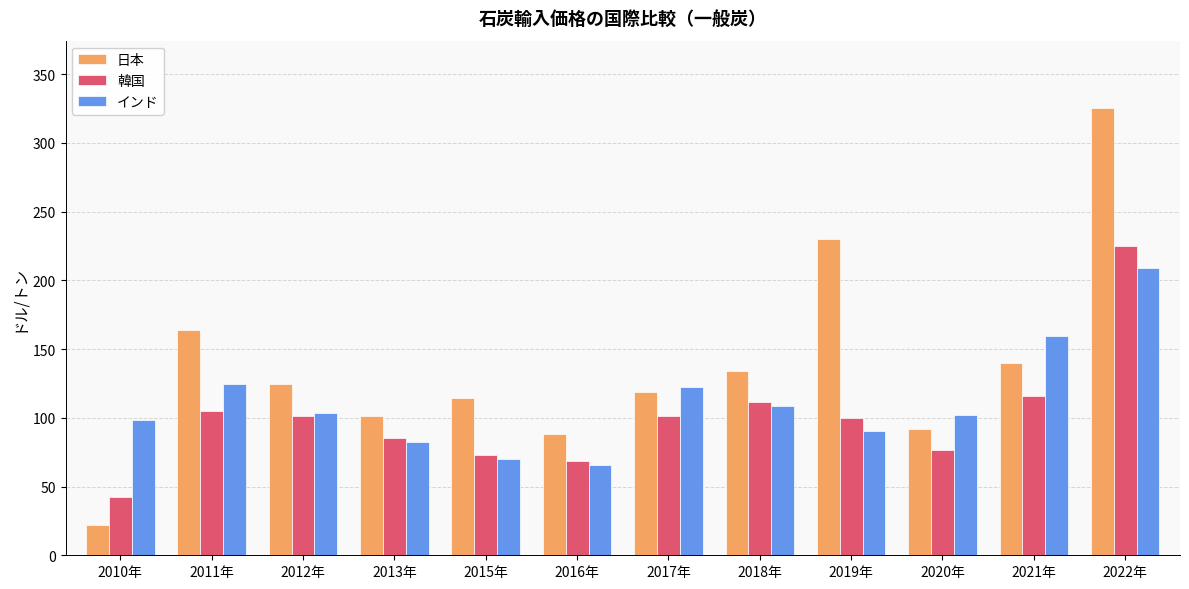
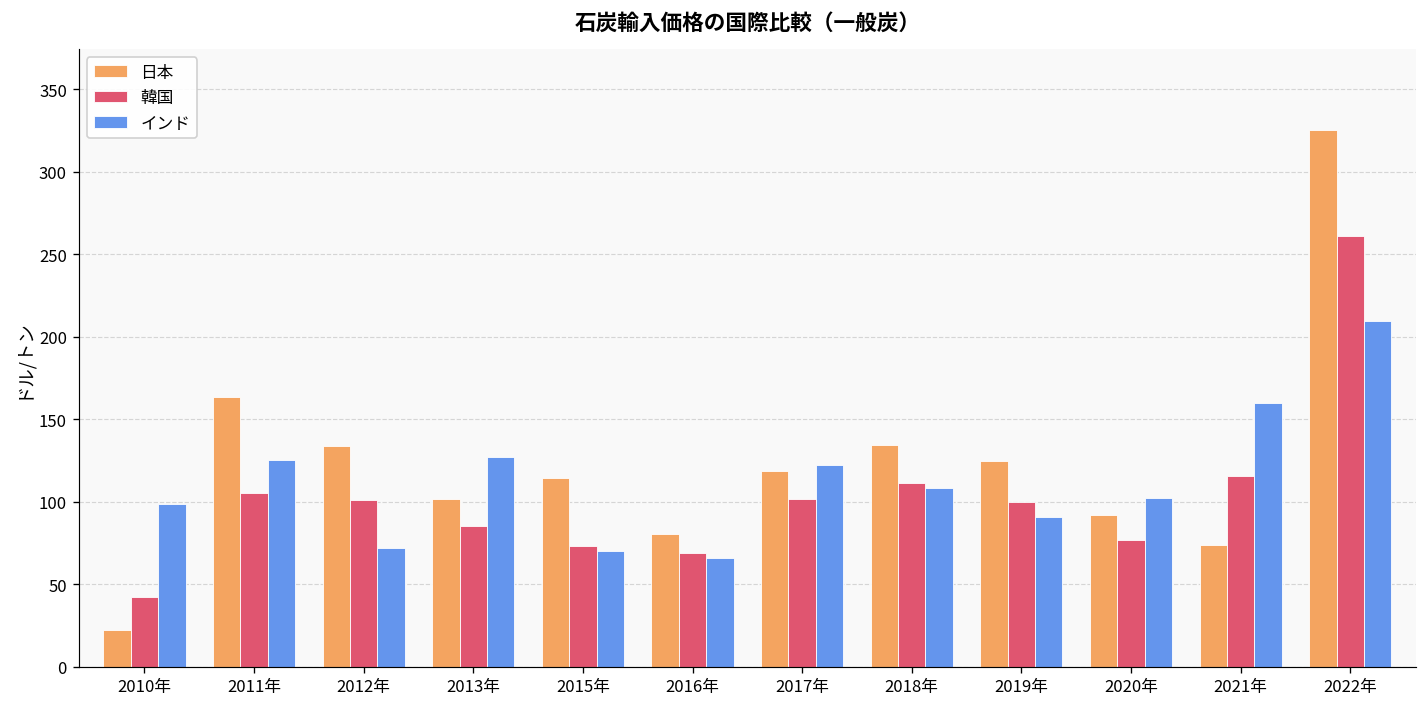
  {
    "日本": {
      "2010年": 22,
      "2011年": 164,
-     "2012年": 124,
+     "2012年": 134,
      "2013年": 101,
      "2015年": 114,
-     "2016年": 89,
+     "2016年": 81,
      "2017年": 119,
      "2018年": 134,
-     "2019年": 230,
+     "2019年": 124,
      "2020年": 92,
-     "2021年": 140,
+     "2021年": 74,
      "2022年": 326
    },
    "韓国": {
      "2010年": 42,
      "2011年": 105,
      "2012年": 101,
      "2013年": 85,
      "2015年": 73,
      "2016年": 69,
      "2017年": 102,
      "2018年": 111,
      "2019年": 100,
      "2020年": 77,
      "2021年": 116,
-     "2022年": 225
+     "2022年": 261
    },
    "インド": {
      "2010年": 98,
      "2011年": 125,
-     "2012年": 103,
-     "2013年": 83,
+     "2012年": 72,
+     "2013年": 127,
      "2015年": 70,
      "2016年": 66,
      "2017年": 122,
      "2018年": 108,
      "2019年": 91,
      "2020年": 102,
      "2021年": 160,
      "2022年": 209
    }
  }
